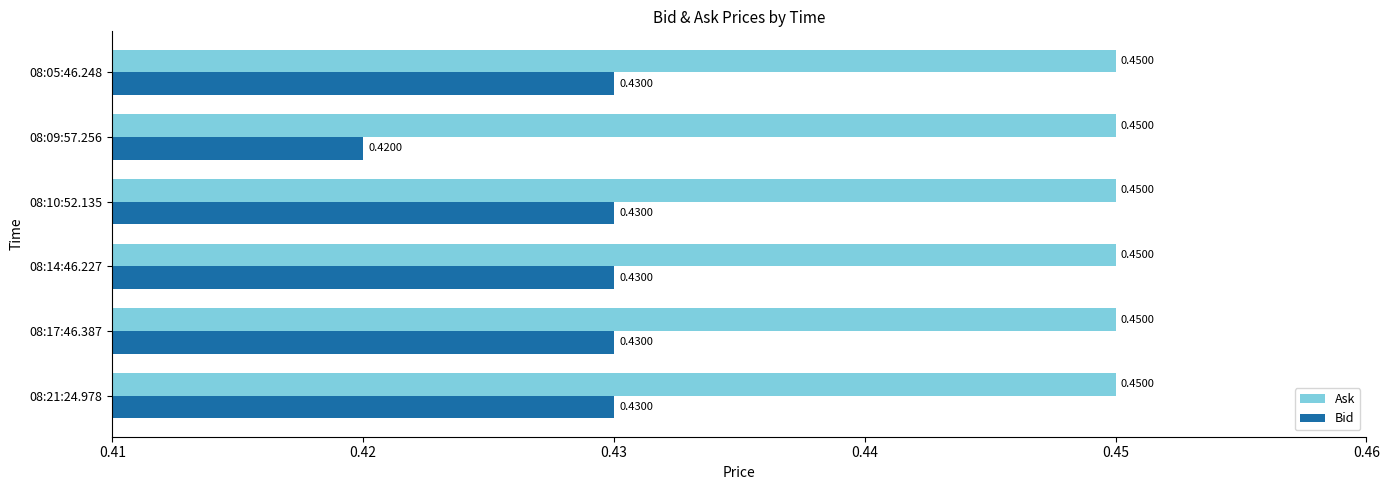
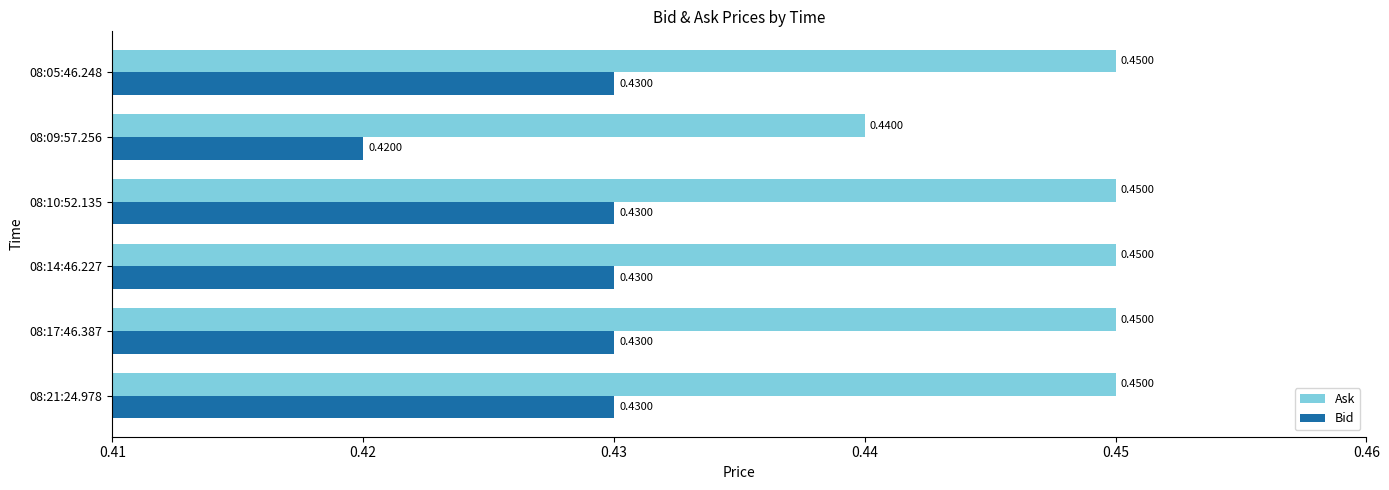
  {
    "Ask": {
      "08:05:46.248": 0.4500,
-     "08:09:57.256": 0.4500,
+     "08:09:57.256": 0.4400,
      "08:10:52.135": 0.4500,
      "08:14:46.227": 0.4500,
      "08:17:46.387": 0.4500,
      "08:21:24.978": 0.4500
    },
    "Bid": {
      "08:05:46.248": 0.4300,
      "08:09:57.256": 0.4200,
      "08:10:52.135": 0.4300,
      "08:14:46.227": 0.4300,
      "08:17:46.387": 0.4300,
      "08:21:24.978": 0.4300
    }
  }
